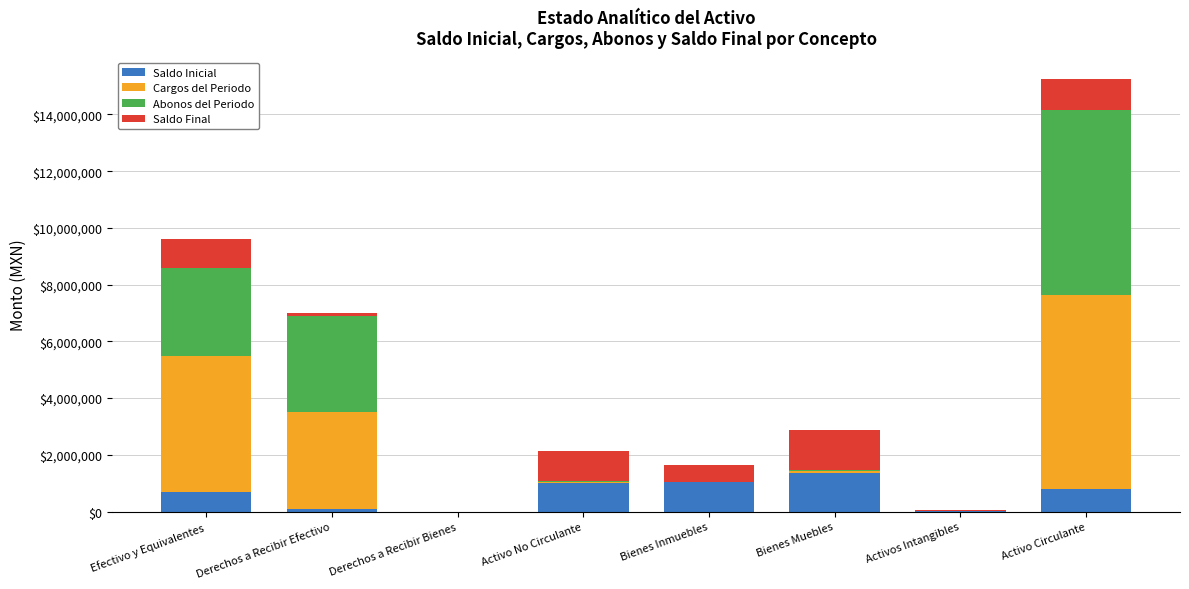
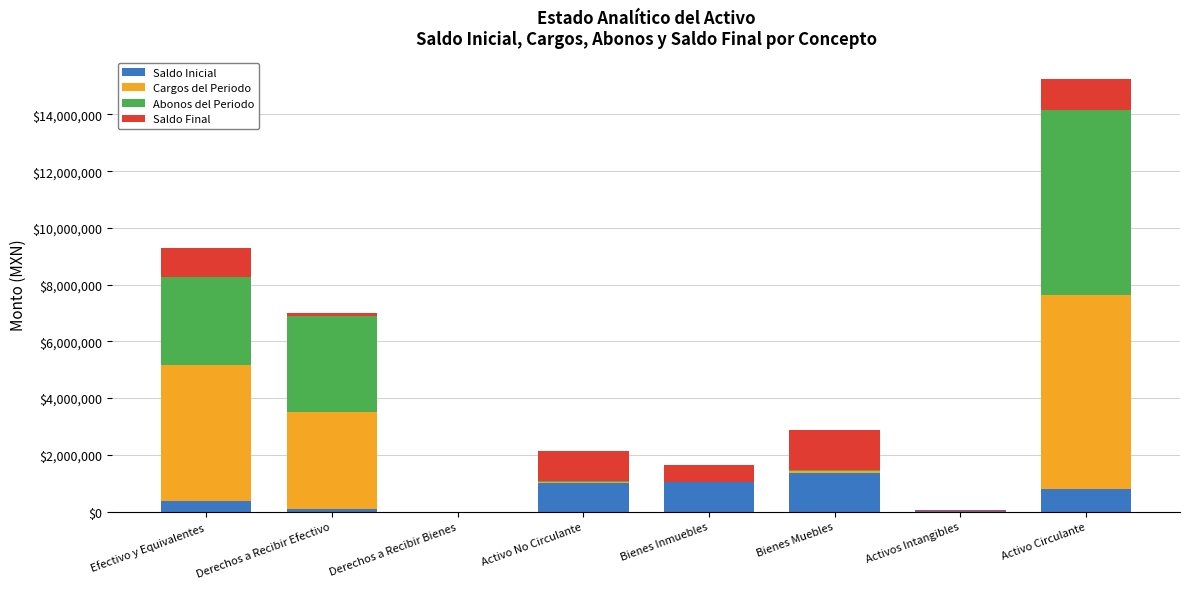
  {
    "Saldo Inicial": {
-     "Efectivo y Equivalentes": "$700,000",
+     "Efectivo y Equivalentes": "$400,000",
      "Activo No Circulante": "$1,000,000",
      "Bienes Inmuebles": "$1,000,000",
      "Bienes Muebles": "$1,400,000",
      "Activo Circulante": "$800,000"
    },
    "Cargos del Periodo": {
      "Efectivo y Equivalentes": "$4,800,000",
      "Derechos a Recibir Efectivo": "$3,400,000",
      "Derechos a Recibir Bienes": "$0",
      "Bienes Inmuebles": "$0",
      "Activos Intangibles": "$0",
      "Activo Circulante": "$6,800,000"
    },
    "Abonos del Periodo": {
      "Efectivo y Equivalentes": "$3,100,000",
      "Derechos a Recibir Efectivo": "$3,400,000",
      "Derechos a Recibir Bienes": "$0",
      "Bienes Inmuebles": "$0",
      "Activos Intangibles": "$0",
      "Activo Circulante": "$6,500,000"
    },
    "Saldo Final": {
      "Efectivo y Equivalentes": "$1,000,000",
      "Derechos a Recibir Efectivo": "$100,000",
      "Activo No Circulante": "$1,000,000",
      "Bienes Inmuebles": "$600,000",
      "Bienes Muebles": "$1,400,000",
      "Activo Circulante": "$1,100,000"
    }
  }
